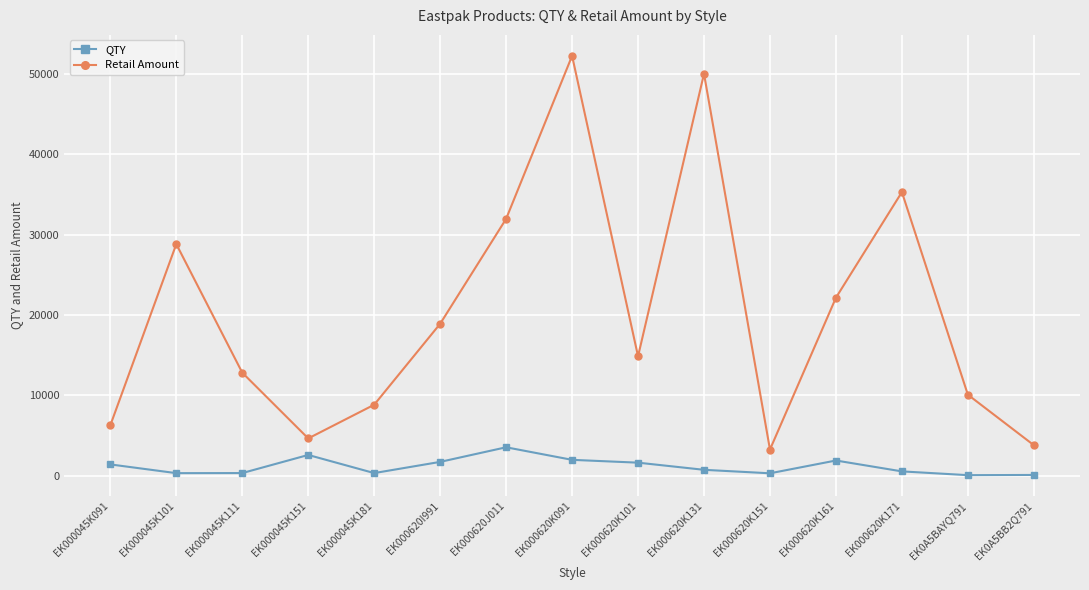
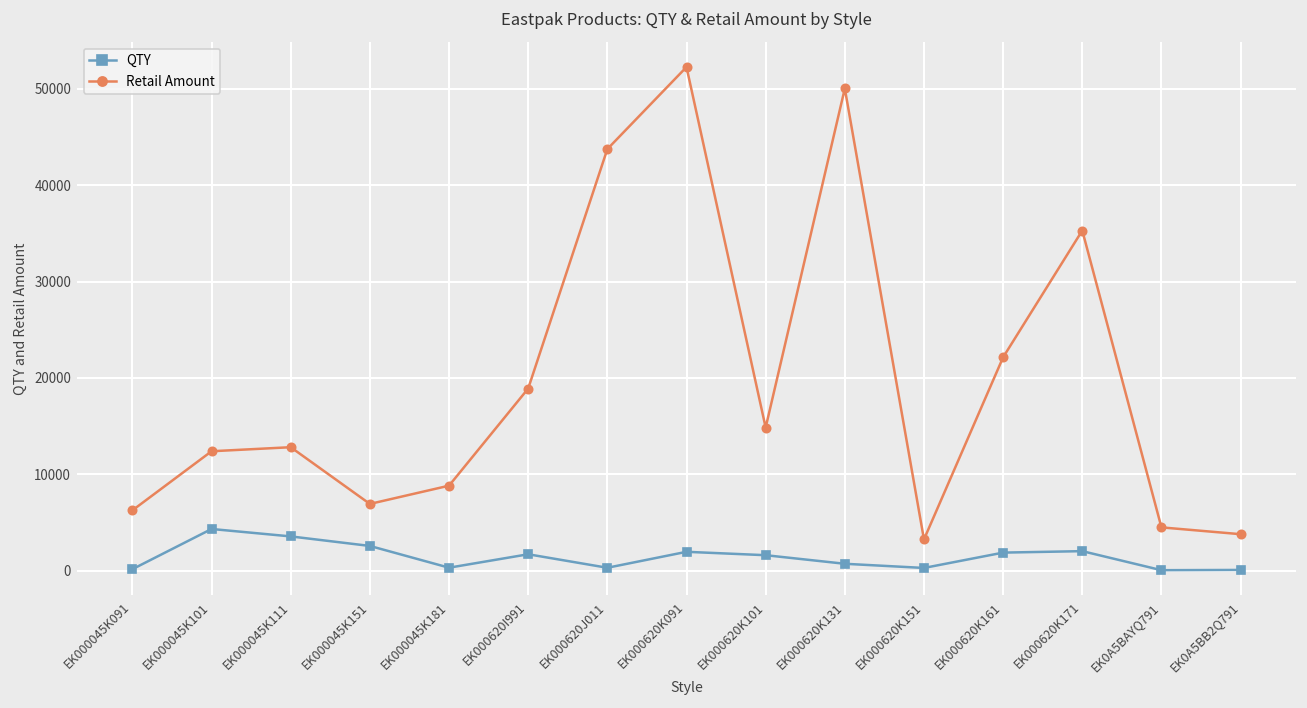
  {
    "QTY": {
-     "EK000045K091": 1000,
-     "EK000045K101": 0,
-     "EK000045K111": 0,
+     "EK000045K091": 0,
+     "EK000045K101": 4000,
+     "EK000045K111": 4000,
      "EK000045K151": 3000,
      "EK000045K181": 0,
      "EK000620I991": 2000,
-     "EK000620J011": 4000,
+     "EK000620J011": 0,
      "EK000620K091": 2000,
      "EK000620K101": 2000,
      "EK000620K131": 1000,
      "EK000620K151": 0,
      "EK000620K161": 2000,
-     "EK000620K171": 1000,
+     "EK000620K171": 2000,
      "EK0A5BAYQ791": 0,
      "EK0A5BB2Q791": 0
    },
    "Retail Amount": {
      "EK000045K091": 6000,
-     "EK000045K101": 29000,
+     "EK000045K101": 12000,
      "EK000045K111": 13000,
-     "EK000045K151": 5000,
+     "EK000045K151": 7000,
      "EK000045K181": 9000,
      "EK000620I991": 19000,
-     "EK000620J011": 32000,
+     "EK000620J011": 44000,
      "EK000620K091": 52000,
      "EK000620K101": 15000,
      "EK000620K131": 50000,
      "EK000620K151": 3000,
      "EK000620K161": 22000,
      "EK000620K171": 35000,
-     "EK0A5BAYQ791": 10000,
+     "EK0A5BAYQ791": 4000,
      "EK0A5BB2Q791": 4000
    }
  }
